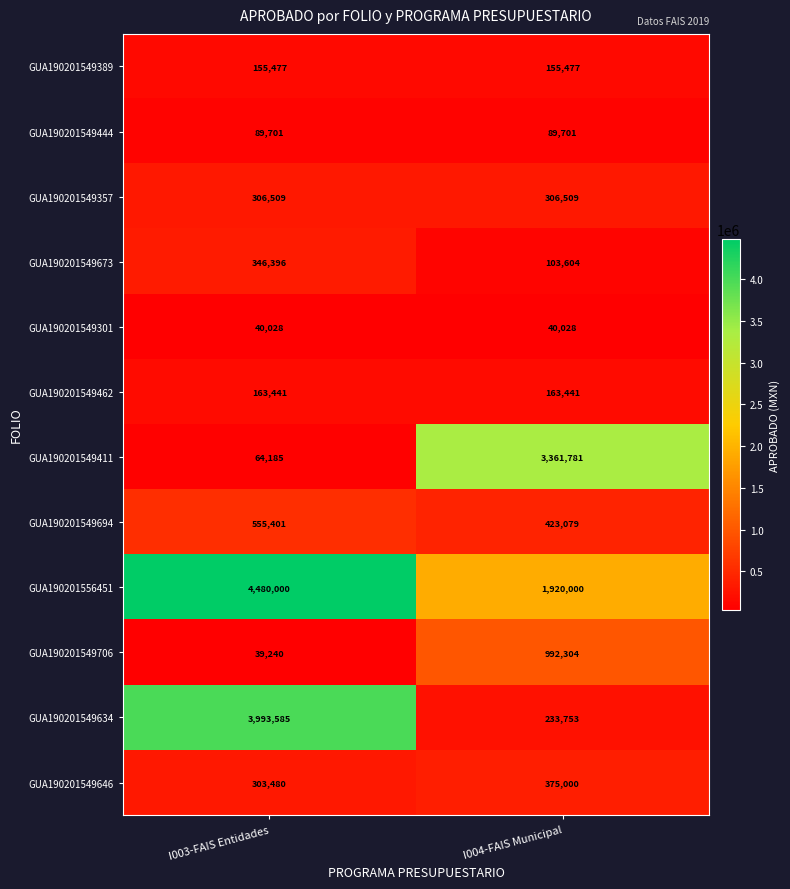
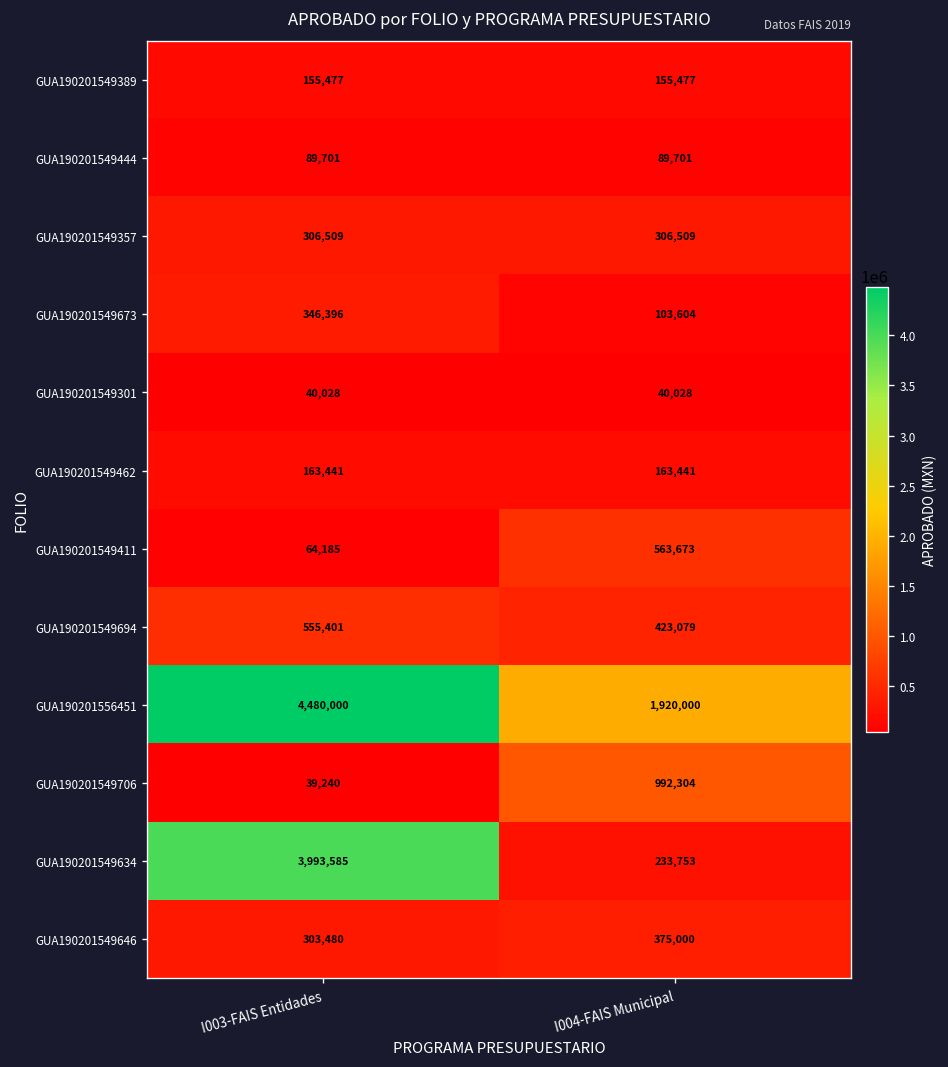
  {
    "GUA190201549389": {
      "I003-FAIS Entidades": "155,477",
      "I004-FAIS Municipal": "155,477"
    },
    "GUA190201549444": {
      "I003-FAIS Entidades": "89,701",
      "I004-FAIS Municipal": "89,701"
    },
    "GUA190201549357": {
      "I003-FAIS Entidades": "306,509",
      "I004-FAIS Municipal": "306,509"
    },
    "GUA190201549673": {
      "I003-FAIS Entidades": "346,396",
      "I004-FAIS Municipal": "103,604"
    },
    "GUA190201549301": {
      "I003-FAIS Entidades": "40,028",
      "I004-FAIS Municipal": "40,028"
    },
    "GUA190201549462": {
      "I003-FAIS Entidades": "163,441",
      "I004-FAIS Municipal": "163,441"
    },
    "GUA190201549411": {
      "I003-FAIS Entidades": "64,185",
-     "I004-FAIS Municipal": "3,361,781"
+     "I004-FAIS Municipal": "563,673"
    },
    "GUA190201549694": {
      "I003-FAIS Entidades": "555,401",
      "I004-FAIS Municipal": "423,079"
    },
    "GUA190201556451": {
      "I003-FAIS Entidades": "4,480,000",
      "I004-FAIS Municipal": "1,920,000"
    },
    "GUA190201549706": {
      "I003-FAIS Entidades": "39,240",
      "I004-FAIS Municipal": "992,304"
    },
    "GUA190201549634": {
      "I003-FAIS Entidades": "3,993,585",
      "I004-FAIS Municipal": "233,753"
    },
    "GUA190201549646": {
      "I003-FAIS Entidades": "303,480",
      "I004-FAIS Municipal": "375,000"
    }
  }
